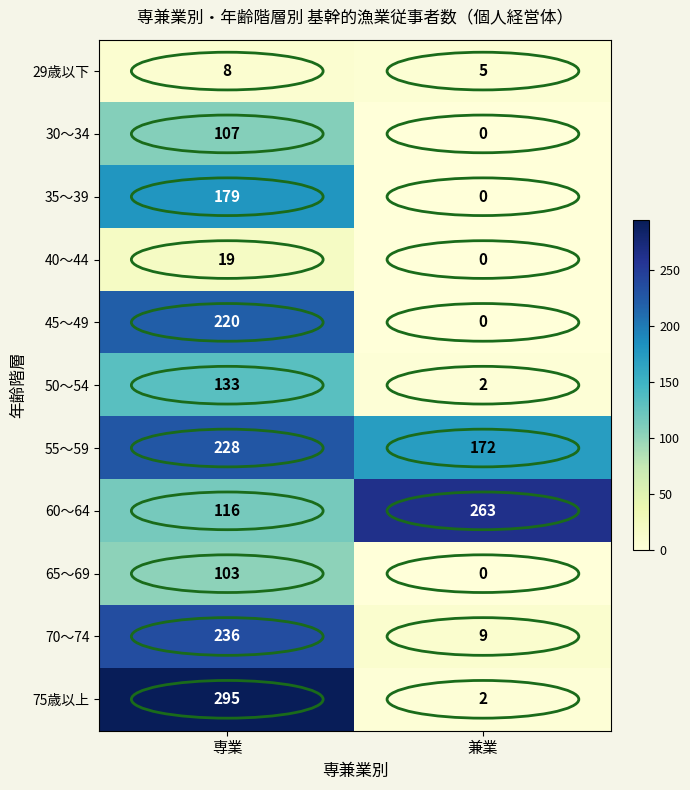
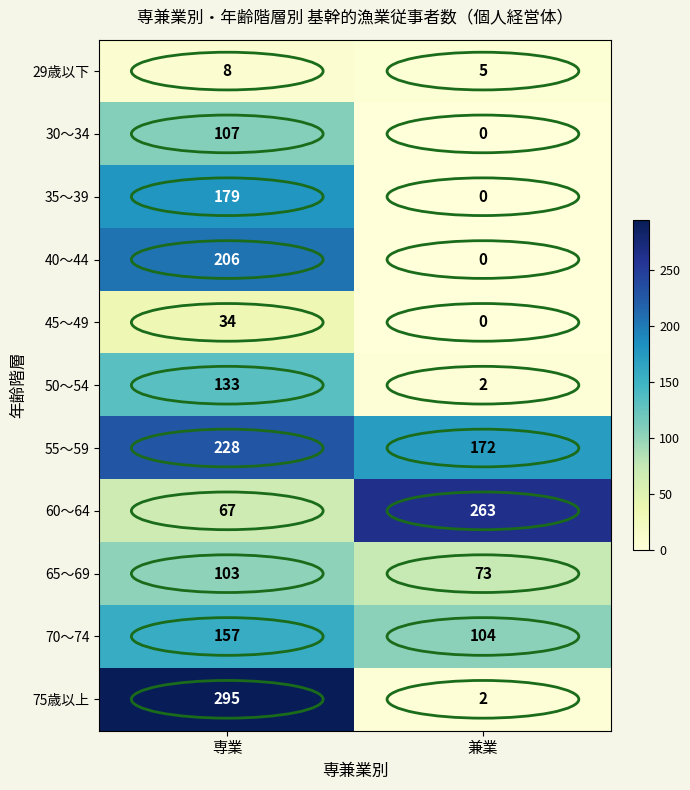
  {
    "29歳以下": {
      "専業": 8,
      "兼業": 5
    },
    "30～34": {
      "専業": 107,
      "兼業": 0
    },
    "35～39": {
      "専業": 179,
      "兼業": 0
    },
    "40～44": {
-     "専業": 19,
+     "専業": 206,
      "兼業": 0
    },
    "45～49": {
-     "専業": 220,
+     "専業": 34,
      "兼業": 0
    },
    "50～54": {
      "専業": 133,
      "兼業": 2
    },
    "55～59": {
      "専業": 228,
      "兼業": 172
    },
    "60～64": {
-     "専業": 116,
+     "専業": 67,
      "兼業": 263
    },
    "65～69": {
      "専業": 103,
-     "兼業": 0
+     "兼業": 73
    },
    "70～74": {
-     "専業": 236,
-     "兼業": 9
+     "専業": 157,
+     "兼業": 104
    },
    "75歳以上": {
      "専業": 295,
      "兼業": 2
    }
  }
